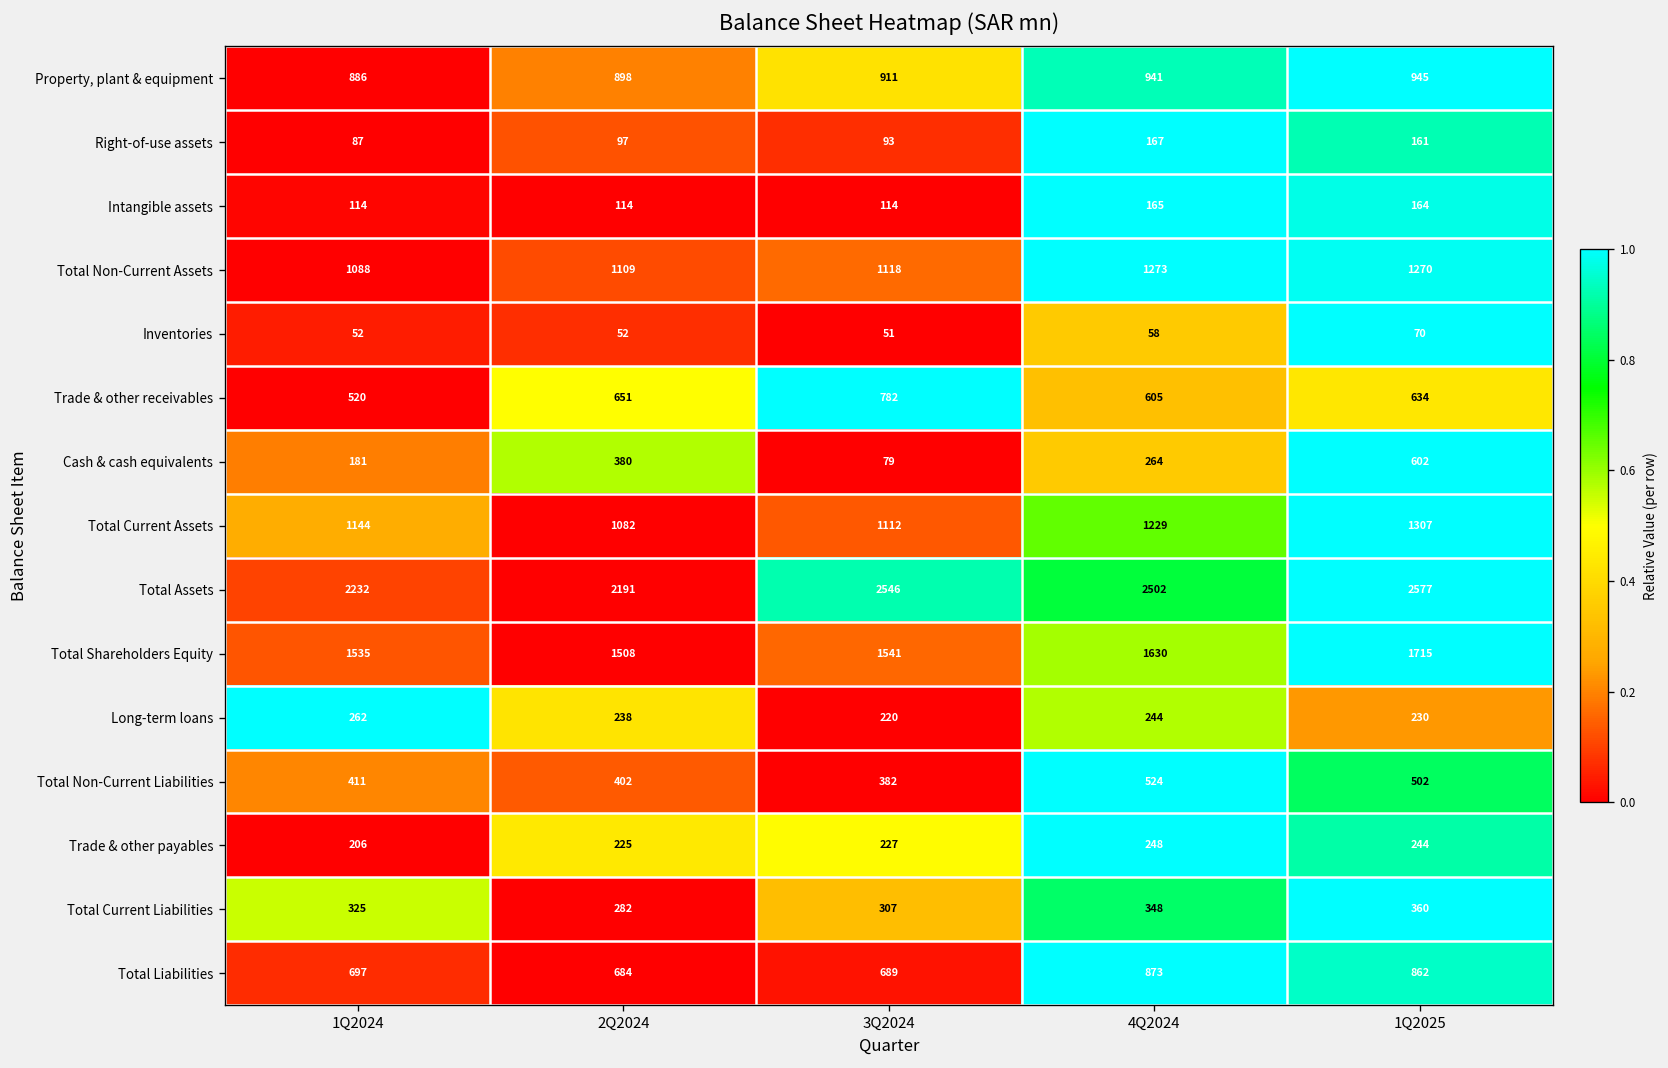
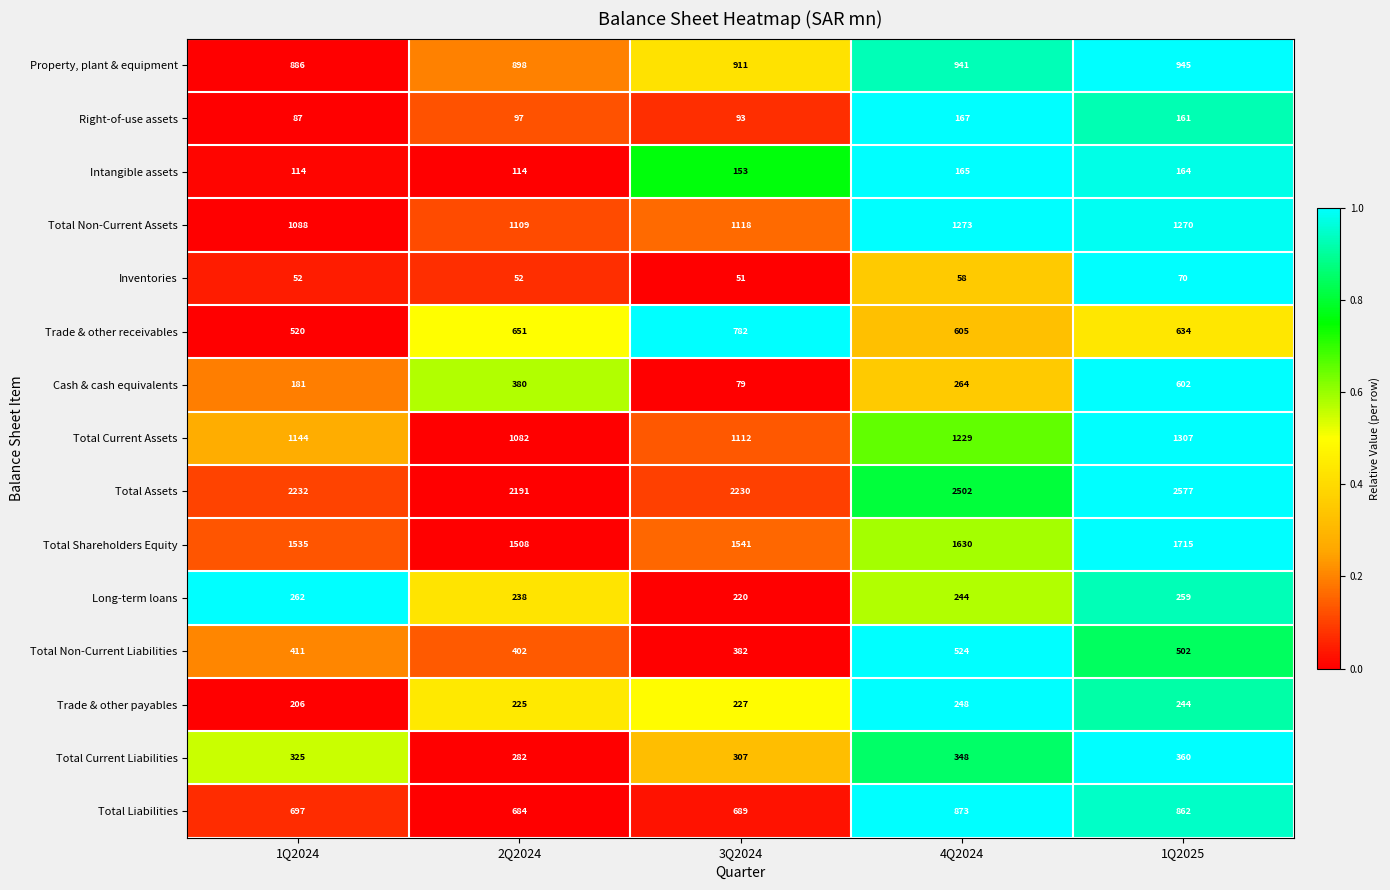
  {
    "Property, plant & equipment": {
      "1Q2024": 886,
      "2Q2024": 898,
      "3Q2024": 911,
      "4Q2024": 941,
      "1Q2025": 945
    },
    "Right-of-use assets": {
      "1Q2024": 87,
      "2Q2024": 97,
      "3Q2024": 93,
      "4Q2024": 167,
      "1Q2025": 161
    },
    "Intangible assets": {
      "1Q2024": 114,
      "2Q2024": 114,
-     "3Q2024": 114,
+     "3Q2024": 153,
      "4Q2024": 165,
      "1Q2025": 164
    },
    "Total Non-Current Assets": {
      "1Q2024": 1088,
      "2Q2024": 1109,
      "3Q2024": 1118,
      "4Q2024": 1273,
      "1Q2025": 1270
    },
    "Inventories": {
      "1Q2024": 52,
      "2Q2024": 52,
      "3Q2024": 51,
      "4Q2024": 58,
      "1Q2025": 70
    },
    "Trade & other receivables": {
      "1Q2024": 520,
      "2Q2024": 651,
      "3Q2024": 782,
      "4Q2024": 605,
      "1Q2025": 634
    },
    "Cash & cash equivalents": {
      "1Q2024": 181,
      "2Q2024": 380,
      "3Q2024": 79,
      "4Q2024": 264,
      "1Q2025": 602
    },
    "Total Current Assets": {
      "1Q2024": 1144,
      "2Q2024": 1082,
      "3Q2024": 1112,
      "4Q2024": 1229,
      "1Q2025": 1307
    },
    "Total Assets": {
      "1Q2024": 2232,
      "2Q2024": 2191,
-     "3Q2024": 2546,
+     "3Q2024": 2230,
      "4Q2024": 2502,
      "1Q2025": 2577
    },
    "Total Shareholders Equity": {
      "1Q2024": 1535,
      "2Q2024": 1508,
      "3Q2024": 1541,
      "4Q2024": 1630,
      "1Q2025": 1715
    },
    "Long-term loans": {
      "1Q2024": 262,
      "2Q2024": 238,
      "3Q2024": 220,
      "4Q2024": 244,
-     "1Q2025": 230
+     "1Q2025": 259
    },
    "Total Non-Current Liabilities": {
      "1Q2024": 411,
      "2Q2024": 402,
      "3Q2024": 382,
      "4Q2024": 524,
      "1Q2025": 502
    },
    "Trade & other payables": {
      "1Q2024": 206,
      "2Q2024": 225,
      "3Q2024": 227,
      "4Q2024": 248,
      "1Q2025": 244
    },
    "Total Current Liabilities": {
      "1Q2024": 325,
      "2Q2024": 282,
      "3Q2024": 307,
      "4Q2024": 348,
      "1Q2025": 360
    },
    "Total Liabilities": {
      "1Q2024": 697,
      "2Q2024": 684,
      "3Q2024": 689,
      "4Q2024": 873,
      "1Q2025": 862
    }
  }
